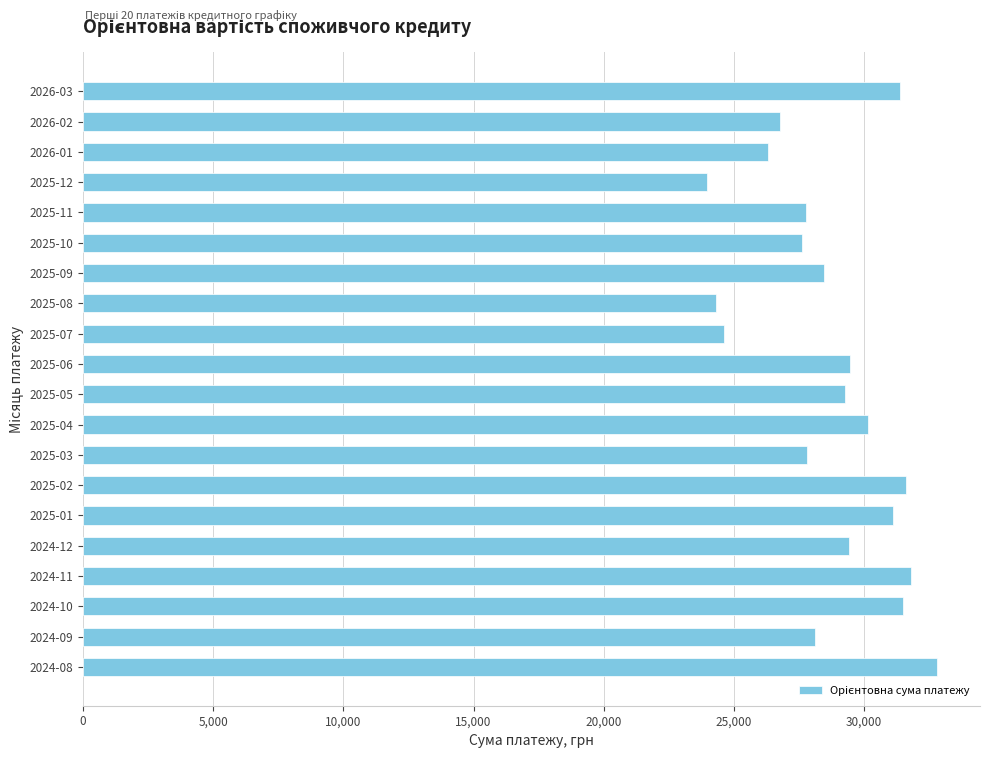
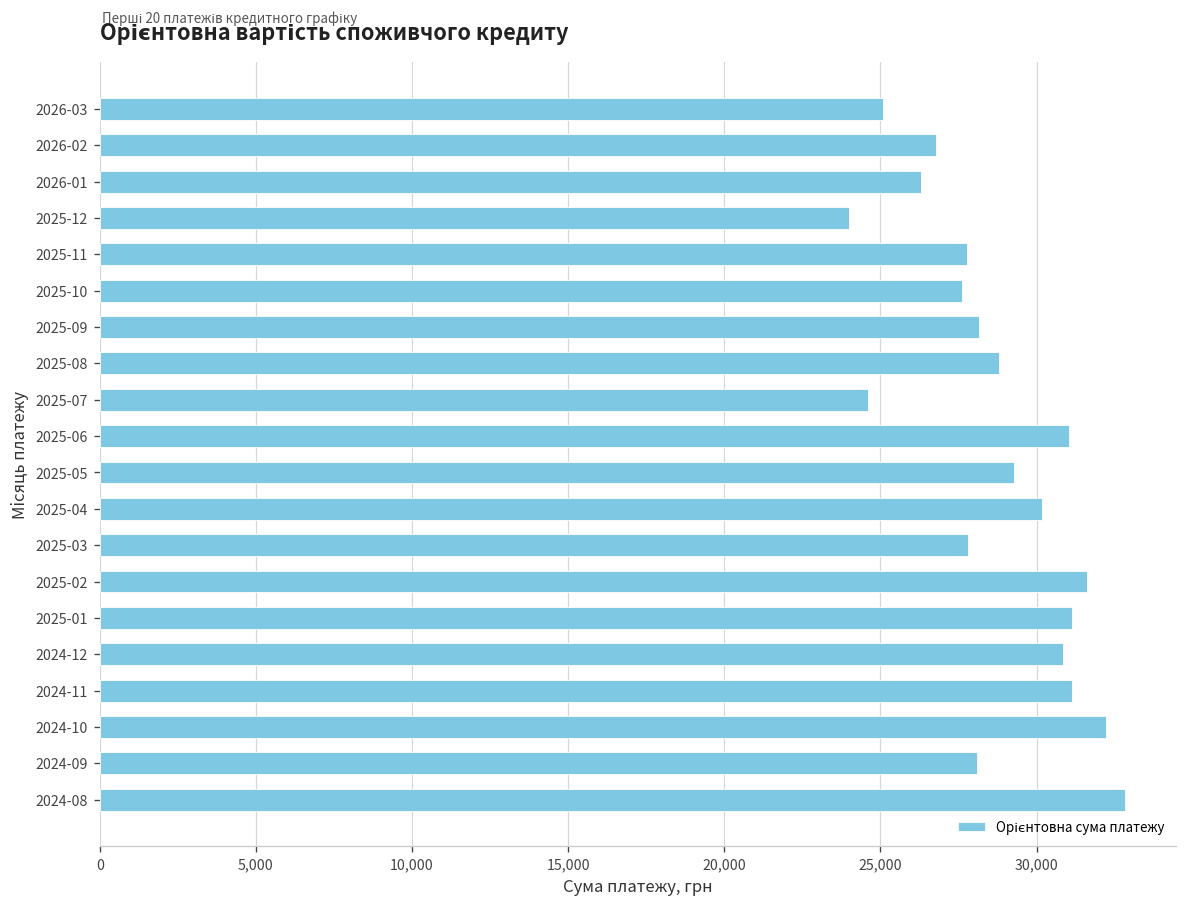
  {
-   "2026-03": "31,400",
+   "2026-03": "25,100",
    "2026-02": "26,800",
    "2026-01": "26,300",
    "2025-12": "24,000",
    "2025-11": "27,800",
    "2025-10": "27,600",
-   "2025-09": "28,500",
-   "2025-08": "24,300",
+   "2025-09": "28,100",
+   "2025-08": "28,800",
    "2025-07": "24,600",
-   "2025-06": "29,500",
+   "2025-06": "31,000",
    "2025-05": "29,300",
    "2025-04": "30,200",
    "2025-03": "27,800",
    "2025-02": "31,600",
    "2025-01": "31,100",
-   "2024-12": "29,400",
-   "2024-11": "31,800",
-   "2024-10": "31,500",
+   "2024-12": "30,900",
+   "2024-11": "31,100",
+   "2024-10": "32,200",
    "2024-09": "28,100",
    "2024-08": "32,800"
  }
